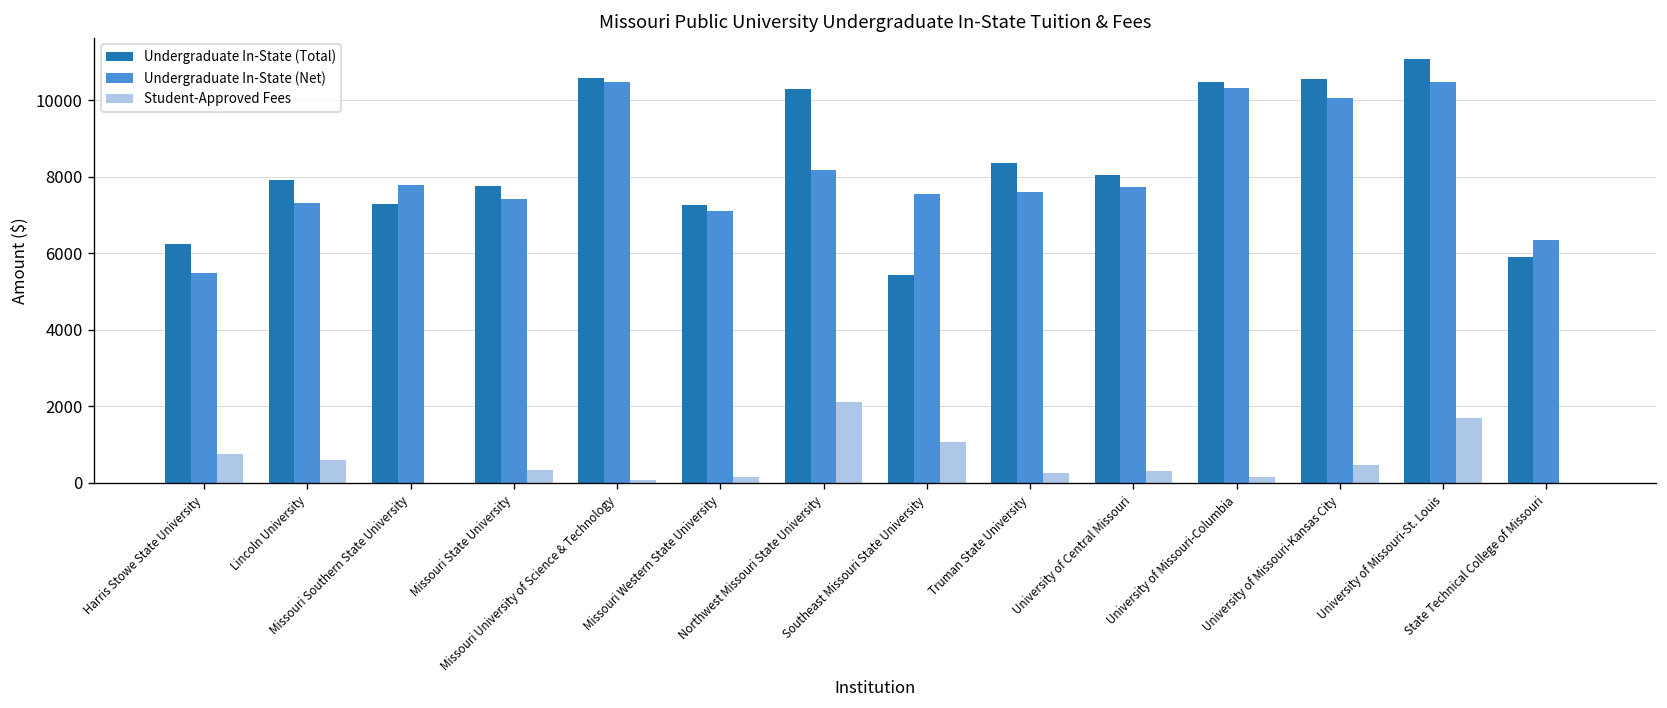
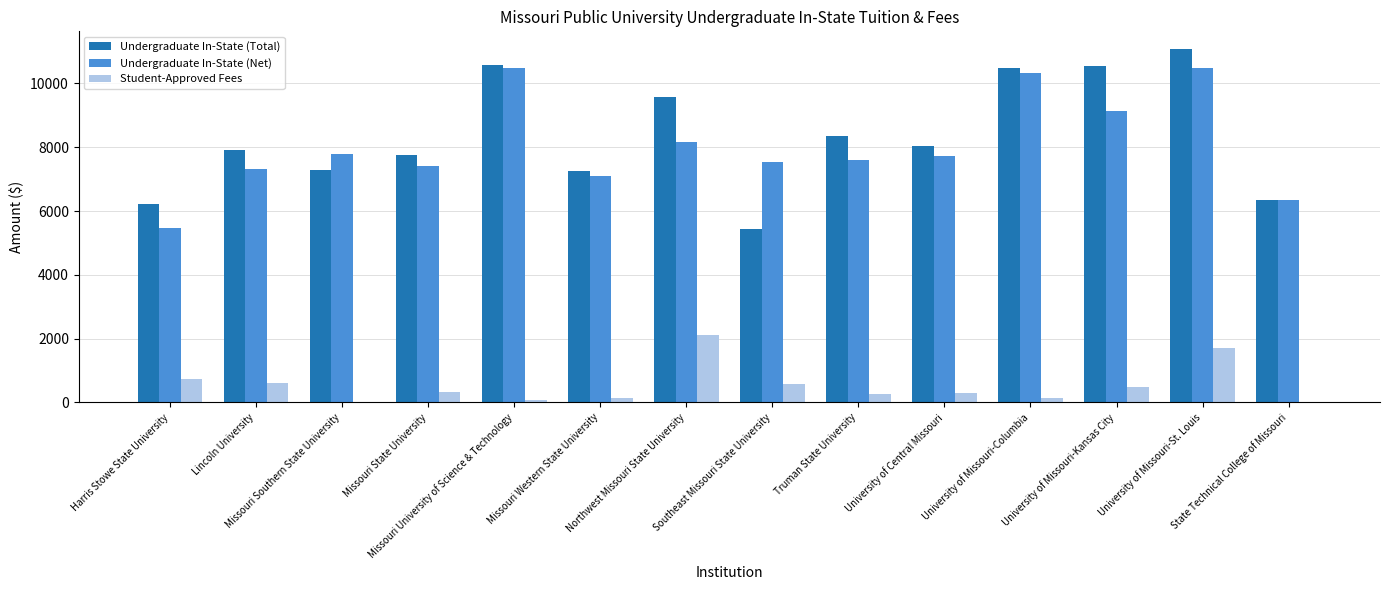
  {
    "Undergraduate In-State (Total)": {
      "Harris Stowe State University": 6200,
      "Lincoln University": 7900,
      "Missouri Southern State University": 7300,
      "Missouri State University": 7800,
      "Missouri University of Science & Technology": 10600,
      "Missouri Western State University": 7300,
-     "Northwest Missouri State University": 10300,
+     "Northwest Missouri State University": 9600,
      "Southeast Missouri State University": 5400,
      "Truman State University": 8300,
      "University of Central Missouri": 8000,
      "University of Missouri-Columbia": 10500,
      "University of Missouri-Kansas City": 10500,
      "University of Missouri-St. Louis": 11100,
-     "State Technical College of Missouri": 5900
+     "State Technical College of Missouri": 6300
    },
    "Undergraduate In-State (Net)": {
      "Harris Stowe State University": 5500,
      "Lincoln University": 7300,
      "Missouri Southern State University": 7800,
      "Missouri State University": 7400,
      "Missouri University of Science & Technology": 10500,
      "Missouri Western State University": 7100,
      "Northwest Missouri State University": 8200,
      "Southeast Missouri State University": 7500,
      "Truman State University": 7600,
      "University of Central Missouri": 7700,
      "University of Missouri-Columbia": 10300,
-     "University of Missouri-Kansas City": 10100,
+     "University of Missouri-Kansas City": 9100,
      "University of Missouri-St. Louis": 10500,
      "State Technical College of Missouri": 6300
    },
    "Student-Approved Fees": {
      "Harris Stowe State University": 800,
      "Lincoln University": 600,
      "Missouri Southern State University": 0,
      "Missouri State University": 300,
      "Missouri University of Science & Technology": 100,
      "Missouri Western State University": 200,
      "Northwest Missouri State University": 2100,
-     "Southeast Missouri State University": 1100,
+     "Southeast Missouri State University": 600,
      "Truman State University": 300,
      "University of Central Missouri": 300,
      "University of Missouri-Columbia": 100,
      "University of Missouri-Kansas City": 500,
      "University of Missouri-St. Louis": 1700,
      "State Technical College of Missouri": 0
    }
  }
